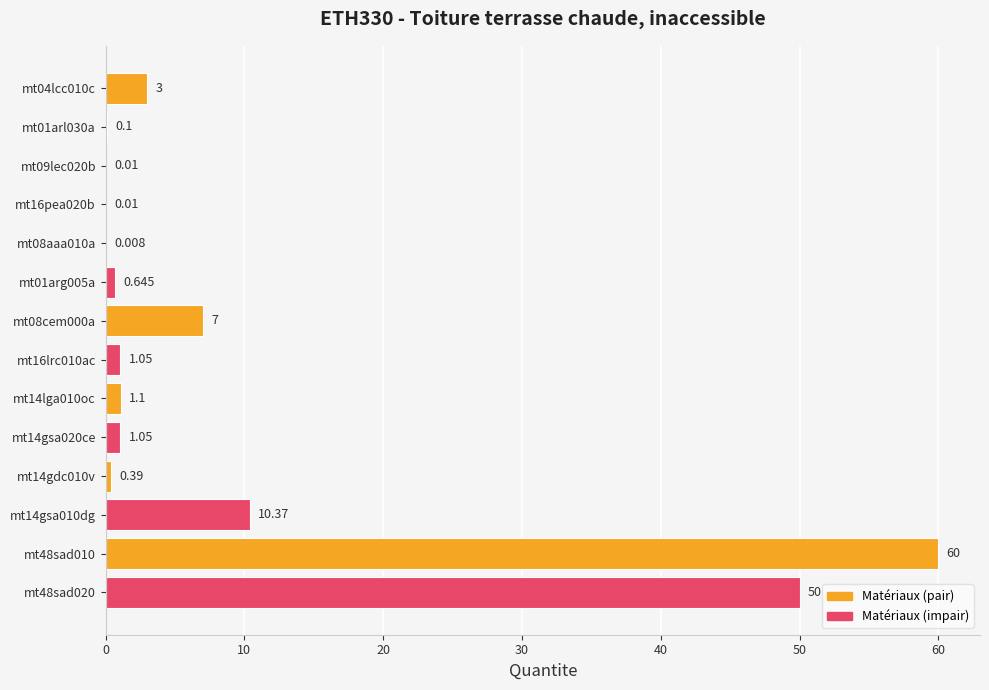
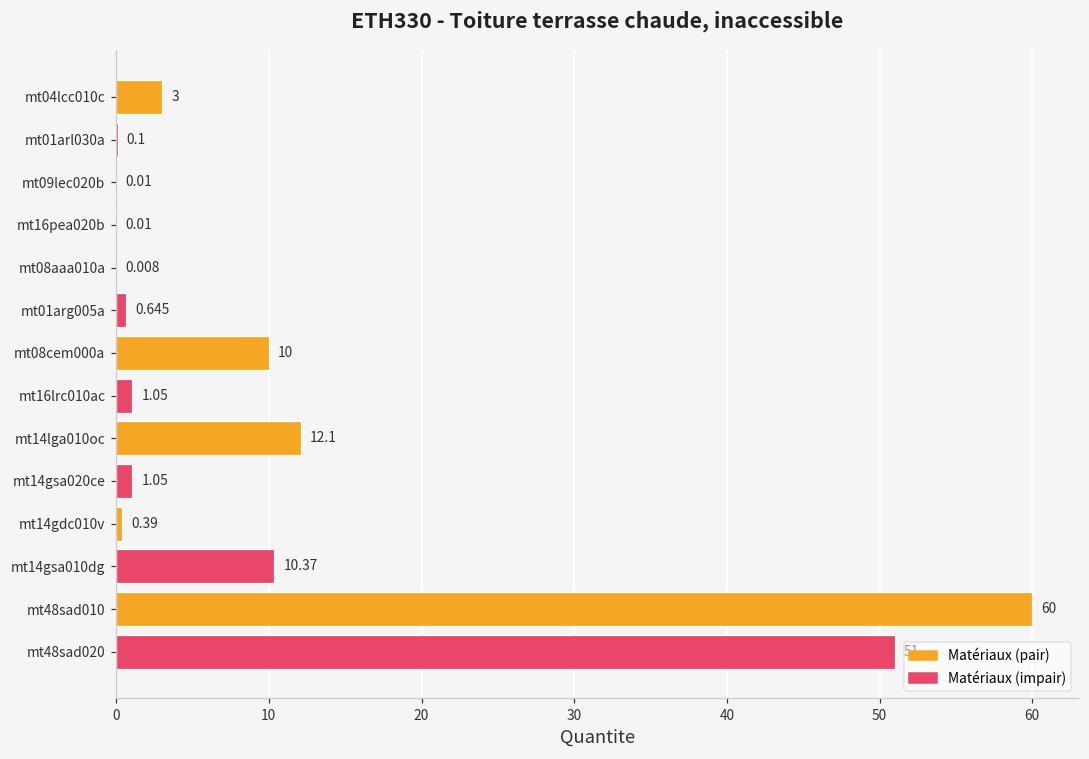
  {
    "mt04lcc010c": 3,
    "mt01arl030a": 0.1,
    "mt09lec020b": 0.01,
    "mt16pea020b": 0.01,
    "mt08aaa010a": 0.008,
    "mt01arg005a": 0.645,
-   "mt08cem000a": 7,
+   "mt08cem000a": 10,
    "mt16lrc010ac": 1.05,
-   "mt14lga010oc": 1.1,
+   "mt14lga010oc": 12.1,
    "mt14gsa020ce": 1.05,
    "mt14gdc010v": 0.39,
    "mt14gsa010dg": 10.37,
    "mt48sad010": 60,
-   "mt48sad020": 50
+   "mt48sad020": 51
  }
